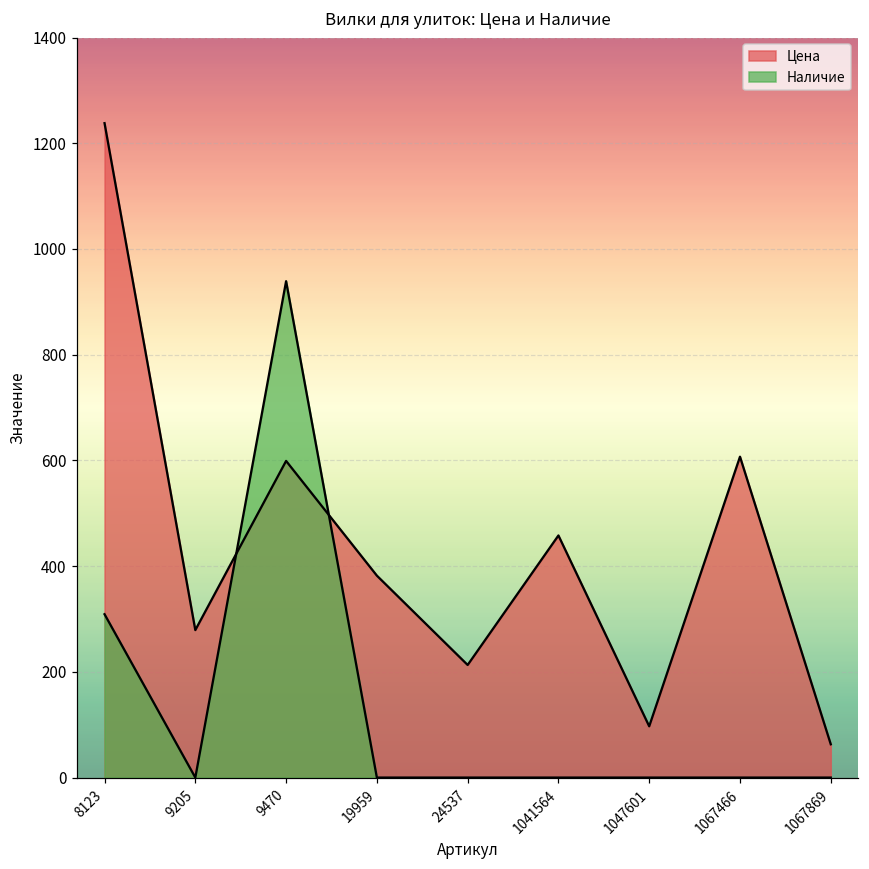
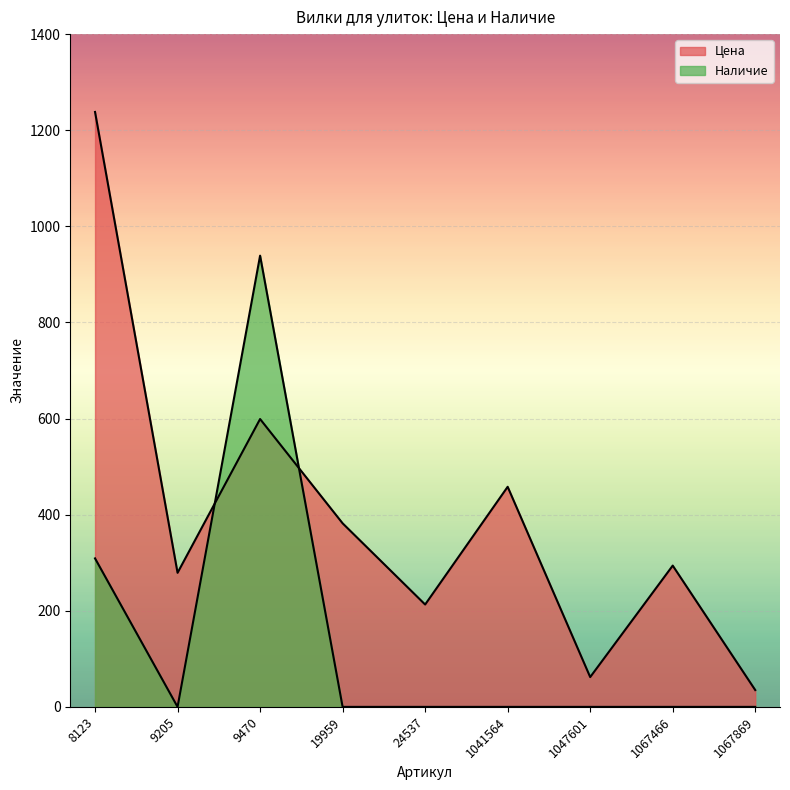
  {
    "Цена": {
      "8123": 1240,
      "9205": 280,
      "9470": 600,
      "19959": 380,
      "24537": 210,
      "1041564": 460,
-     "1047601": 100,
-     "1067466": 610,
-     "1067869": 60
+     "1047601": 60,
+     "1067466": 290,
+     "1067869": 40
    },
    "Наличие": {
      "8123": 310,
      "9205": 0,
      "9470": 940,
      "19959": 0,
      "24537": 0,
      "1041564": 0,
      "1047601": 0,
      "1067466": 0,
      "1067869": 0
    }
  }
